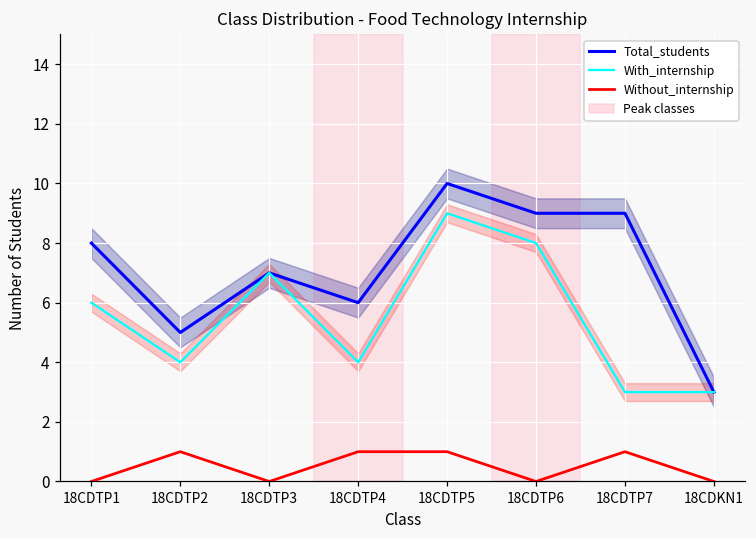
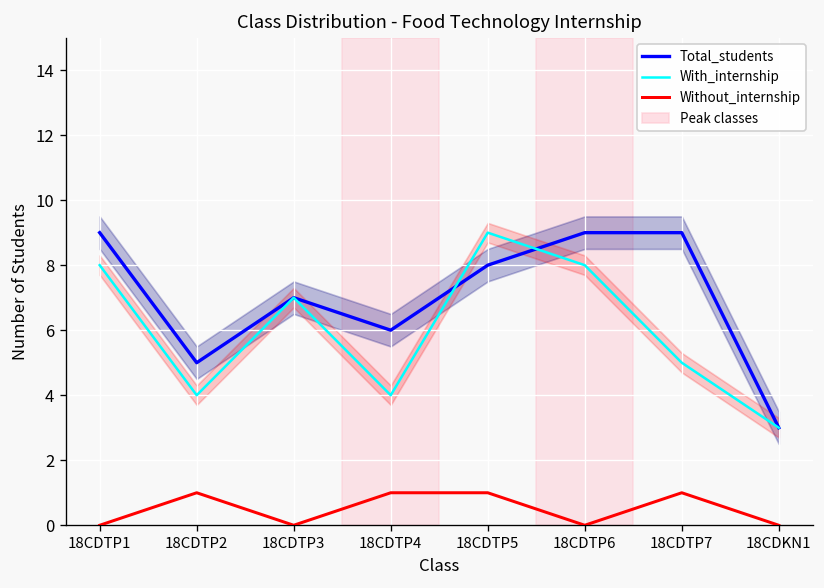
  {
    "Total_students": {
-     "18CDTP1": 8,
+     "18CDTP1": 9,
      "18CDTP2": 5,
      "18CDTP4": 6,
-     "18CDTP5": 10,
+     "18CDTP5": 8,
      "18CDTP6": 9,
      "18CDTP7": 9
    },
    "With_internship": {
-     "18CDTP1": 6,
+     "18CDTP1": 8,
      "18CDTP2": 4,
      "18CDTP4": 4,
      "18CDTP5": 9,
      "18CDTP6": 8,
-     "18CDTP7": 3
+     "18CDTP7": 5
    }
  }
